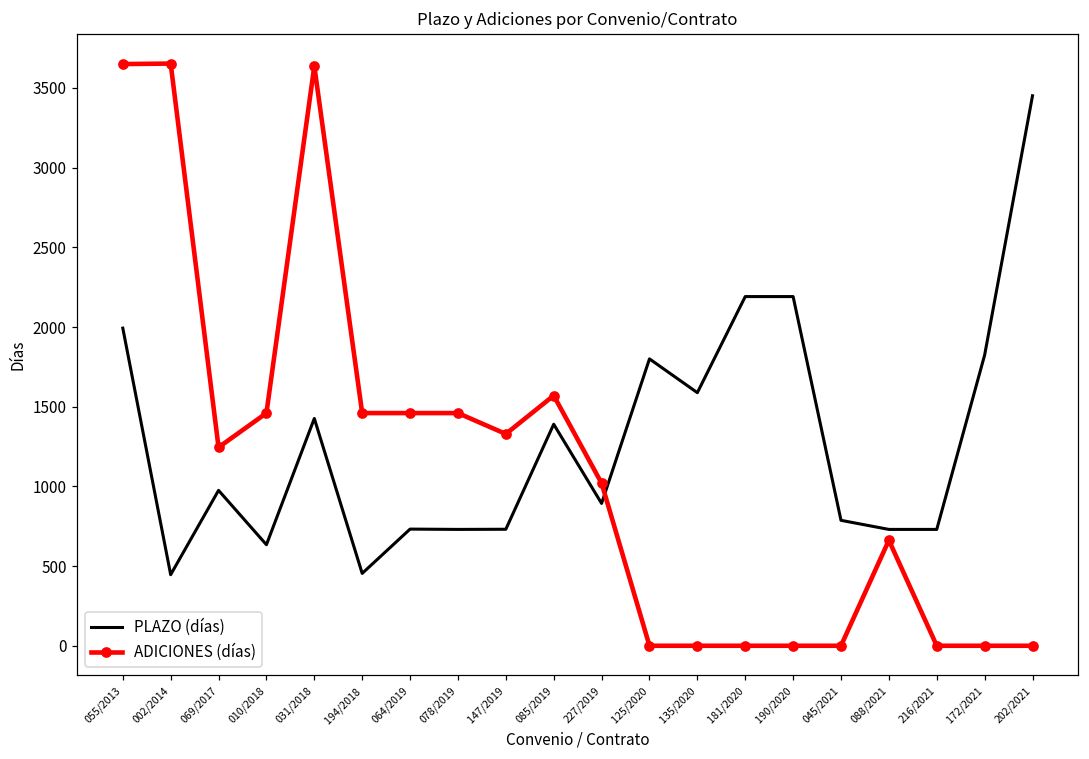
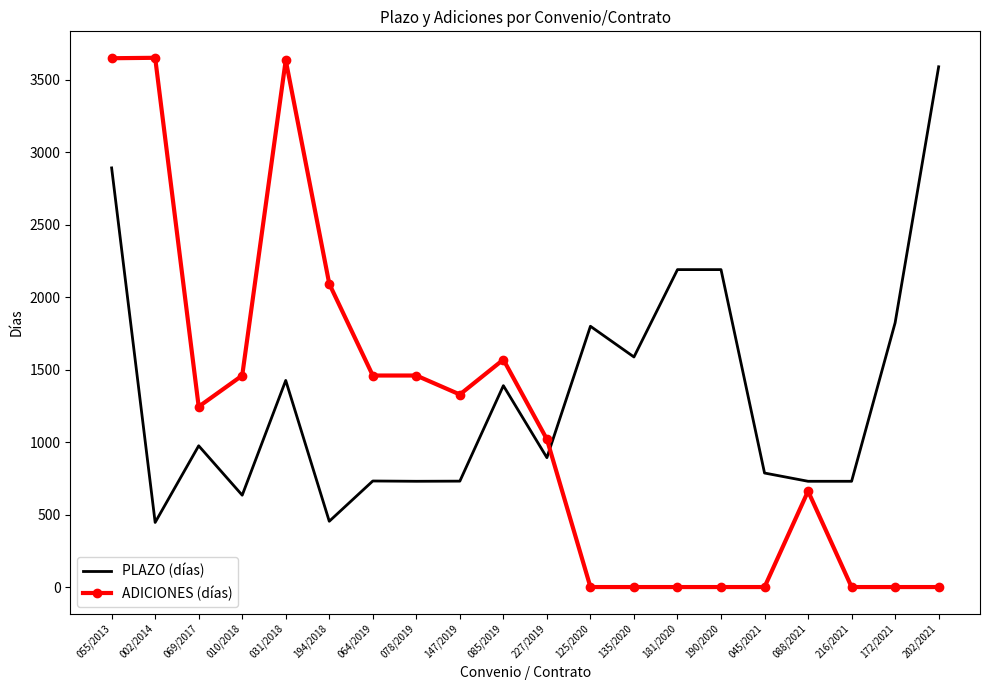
  {
    "PLAZO (días)": {
-     "055/2013": 1990,
+     "055/2013": 2890,
      "002/2014": 450,
      "069/2017": 980,
      "010/2018": 630,
      "031/2018": 1430,
      "194/2018": 450,
      "064/2019": 730,
      "078/2019": 730,
      "147/2019": 730,
      "085/2019": 1390,
      "227/2019": 890,
      "125/2020": 1800,
      "135/2020": 1590,
      "181/2020": 2190,
      "190/2020": 2190,
      "045/2021": 790,
      "088/2021": 730,
      "216/2021": 730,
      "172/2021": 1820,
-     "202/2021": 3450
+     "202/2021": 3590
    },
    "ADICIONES (días)": {
      "055/2013": 3650,
      "002/2014": 3650,
      "069/2017": 1250,
      "010/2018": 1460,
      "031/2018": 3640,
-     "194/2018": 1460,
+     "194/2018": 2090,
      "064/2019": 1460,
      "078/2019": 1460,
      "147/2019": 1330,
      "085/2019": 1570,
      "227/2019": 1020,
      "125/2020": 0,
      "135/2020": 0,
      "181/2020": 0,
      "190/2020": 0,
      "045/2021": 0,
      "088/2021": 660,
      "216/2021": 0,
      "172/2021": 0,
      "202/2021": 0
    }
  }
